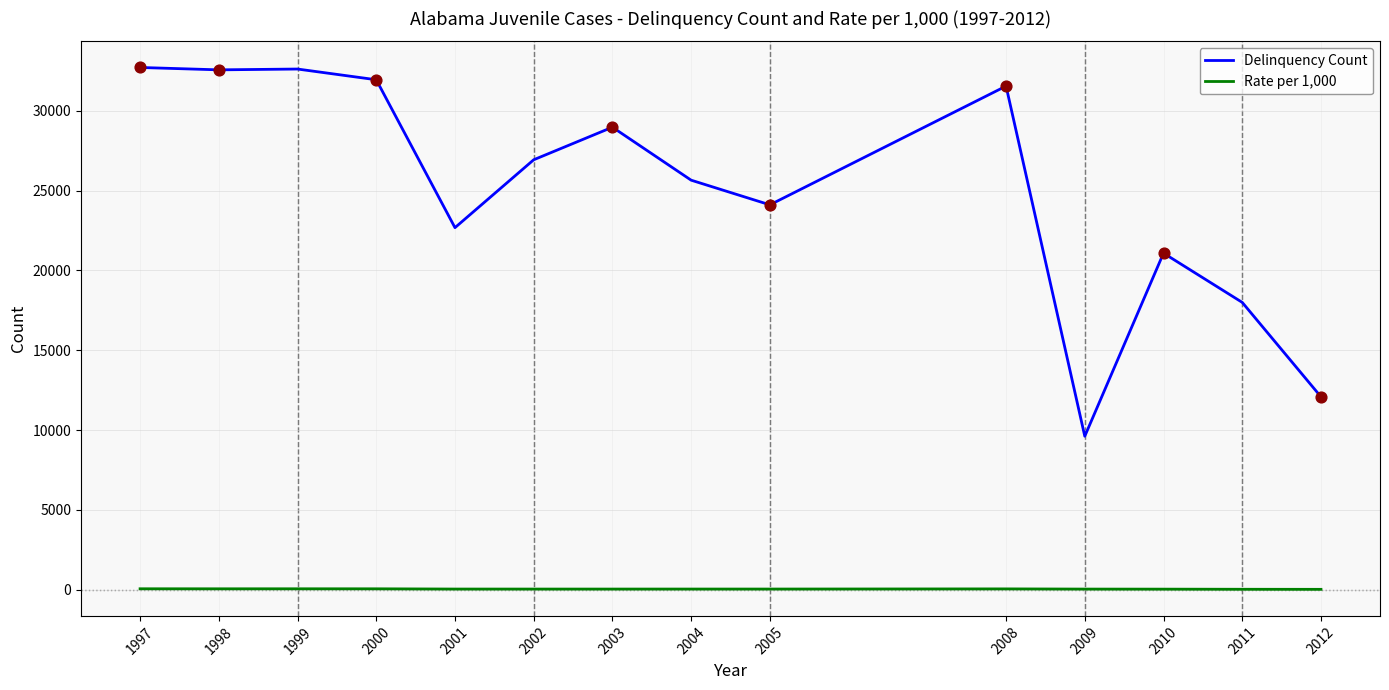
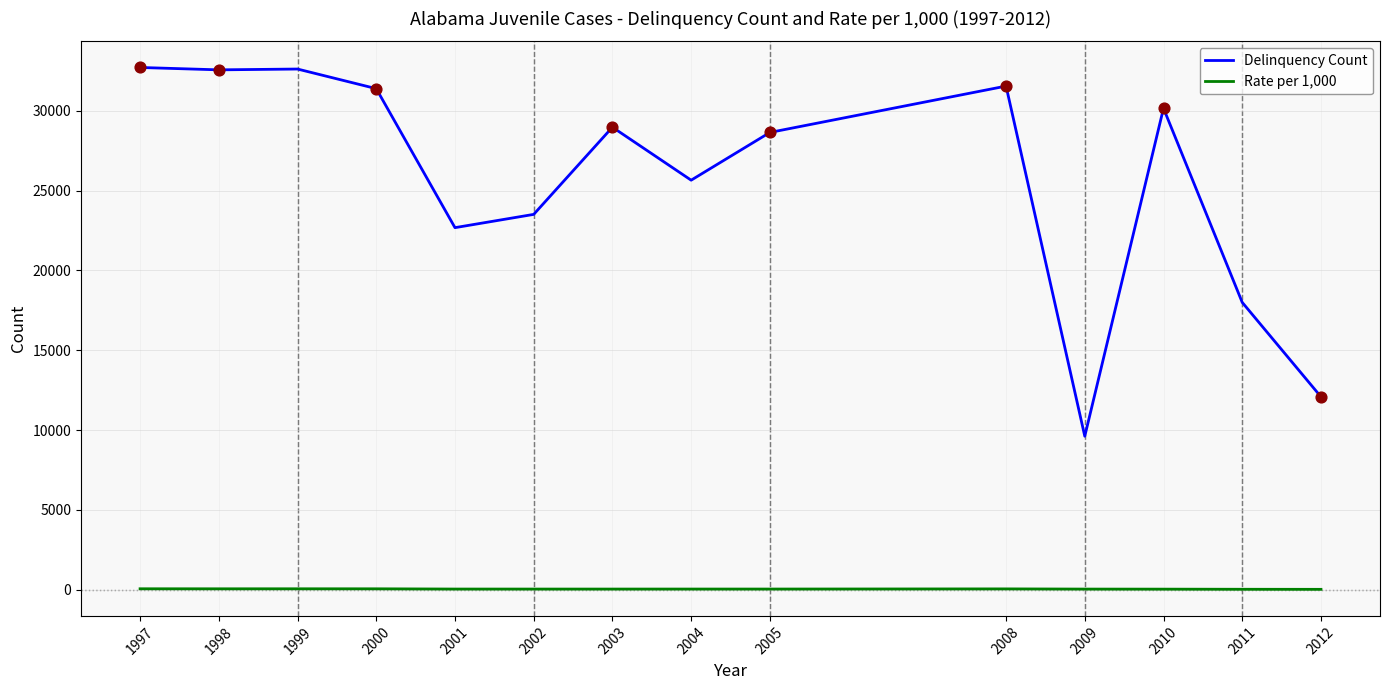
  {
    "Delinquency Count": {
      "1999": 32600,
-     "2000": 31900,
+     "2000": 31400,
      "2001": 22700,
-     "2002": 26900,
+     "2002": 23500,
      "2004": 25700,
-     "2005": 24100,
+     "2005": 28600,
      "2009": 9600,
-     "2010": 21100,
+     "2010": 30200,
      "2011": 18000
    },
    "Rate per 1,000": {
      "1997": 100,
      "1998": 100,
      "1999": 100,
      "2000": 100,
      "2001": 0,
      "2002": 0,
      "2003": 0,
      "2004": 0,
      "2005": 0,
      "2008": 100,
      "2009": 0,
      "2010": 0,
      "2011": 0,
      "2012": 0
    }
  }
